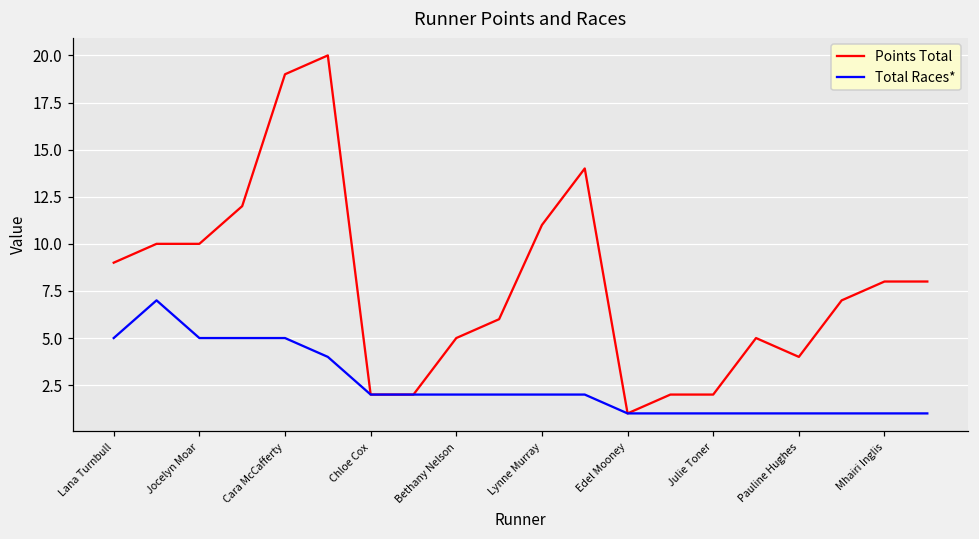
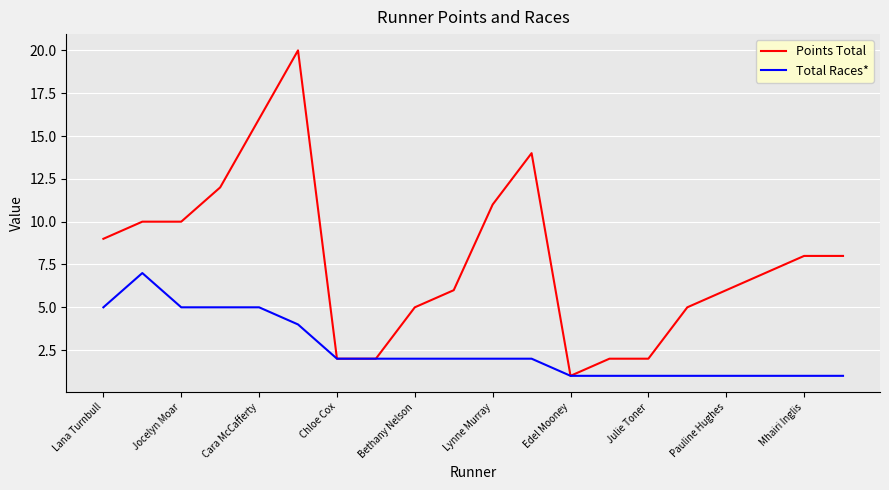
  {
    "Points Total": {
      "Lana Turnbull": 9,
      "Jocelyn Moar": 10,
-     "Cara McCafferty": 19,
+     "Cara McCafferty": 16,
      "Bethany Nelson": 5,
      "Lynne Murray": 11,
      "Julie Toner": 2,
-     "Pauline Hughes": 4,
+     "Pauline Hughes": 6,
      "Mhairi Inglis": 8
    },
    "Total Races*": {
      "Lana Turnbull": 5,
      "Jocelyn Moar": 5,
      "Cara McCafferty": 5,
      "Bethany Nelson": 2,
      "Lynne Murray": 2,
      "Julie Toner": 1,
      "Pauline Hughes": 1,
      "Mhairi Inglis": 1
    }
  }
